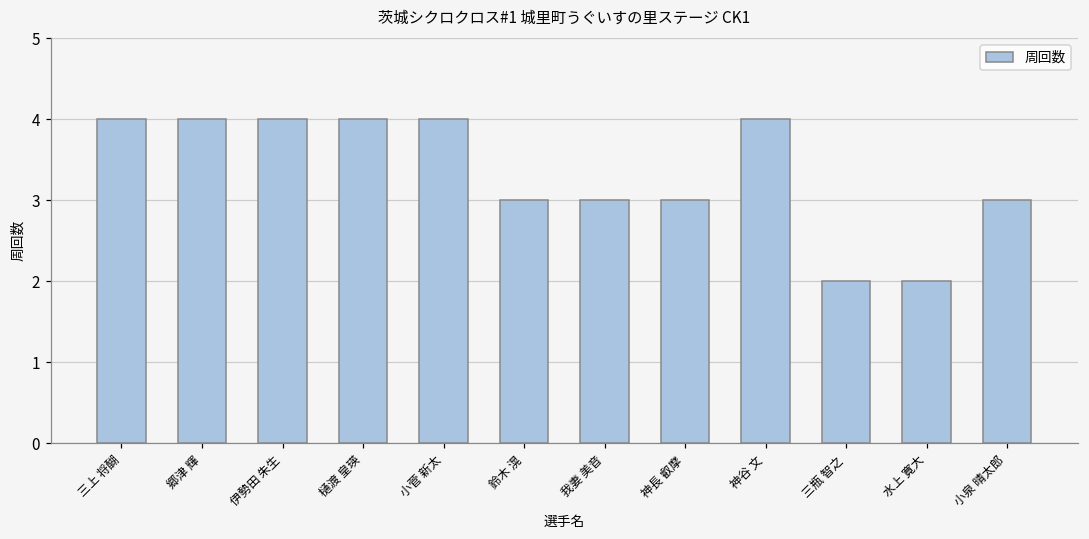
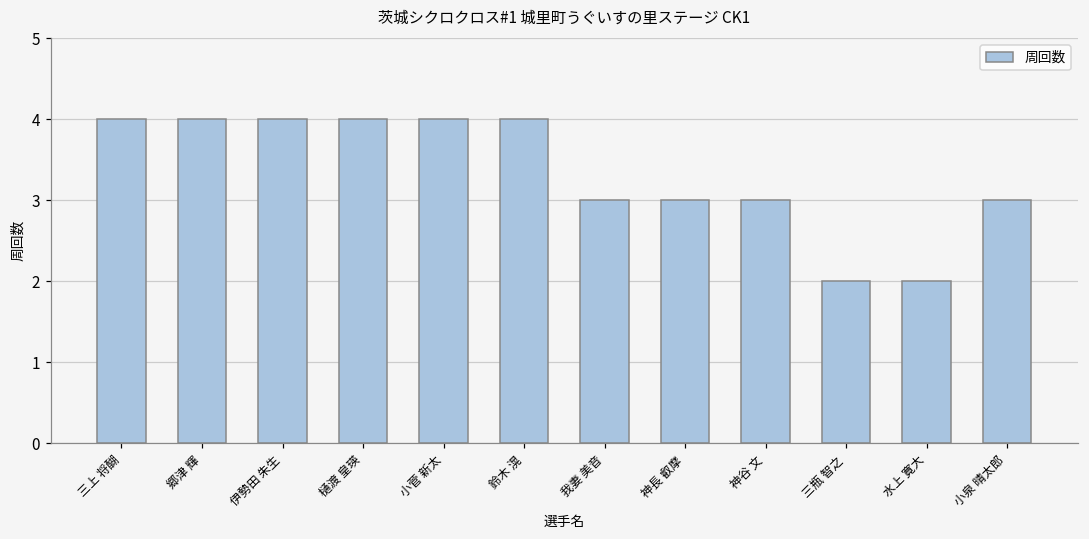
  {
    "三上 将醐": 4,
    "郷津 輝": 4,
    "伊勢田 朱生": 4,
    "樋渡 皇瑛": 4,
    "小菅 新太": 4,
-   "鈴木 滉": 3,
+   "鈴木 滉": 4,
    "我妻 美音": 3,
    "神長 叡摩": 3,
-   "神谷 文": 4,
+   "神谷 文": 3,
    "三瓶 智之": 2,
    "水上 寛大": 2,
    "小泉 晴太郎": 3
  }
